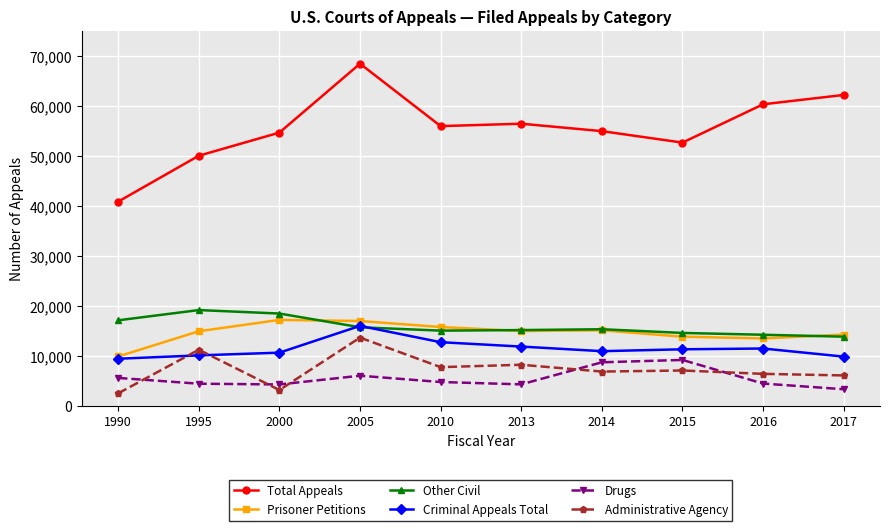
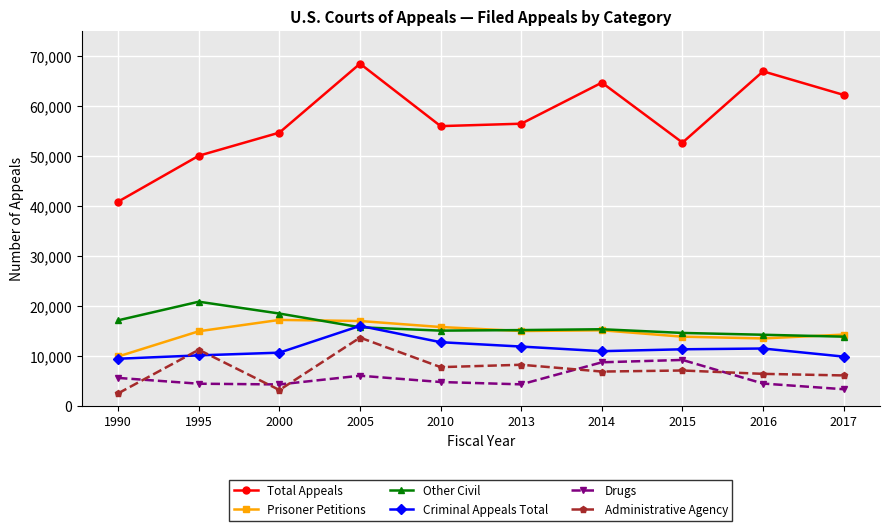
  {
    "Total Appeals": {
      "1990": "41,000",
      "1995": "50,000",
      "2000": "55,000",
      "2005": "68,000",
      "2010": "56,000",
      "2013": "56,000",
-     "2014": "55,000",
+     "2014": "65,000",
      "2015": "53,000",
-     "2016": "60,000",
+     "2016": "67,000",
      "2017": "62,000"
    },
    "Prisoner Petitions": {
      "1995": "15,000",
      "2000": "17,000",
      "2005": "17,000",
      "2010": "16,000",
      "2015": "14,000",
      "2016": "14,000"
    },
    "Other Civil": {
      "1990": "17,000",
-     "1995": "19,000",
+     "1995": "21,000",
      "2000": "19,000",
      "2010": "15,000",
      "2015": "15,000",
      "2016": "14,000"
    },
    "Criminal Appeals Total": {
      "1995": "10,000",
      "2000": "11,000",
      "2010": "13,000",
      "2013": "12,000",
      "2014": "11,000",
      "2015": "11,000",
      "2016": "12,000",
      "2017": "10,000"
    },
    "Drugs": {
      "1990": "6,000",
      "1995": "4,000",
      "2000": "4,000",
      "2005": "6,000",
      "2010": "5,000",
      "2013": "4,000",
      "2014": "9,000",
      "2015": "9,000",
      "2016": "5,000",
      "2017": "3,000"
    },
    "Administrative Agency": {
      "1990": "3,000",
      "1995": "11,000",
      "2000": "3,000",
      "2005": "14,000",
      "2010": "8,000",
      "2013": "8,000",
      "2014": "7,000",
      "2015": "7,000",
      "2016": "6,000",
      "2017": "6,000"
    }
  }
